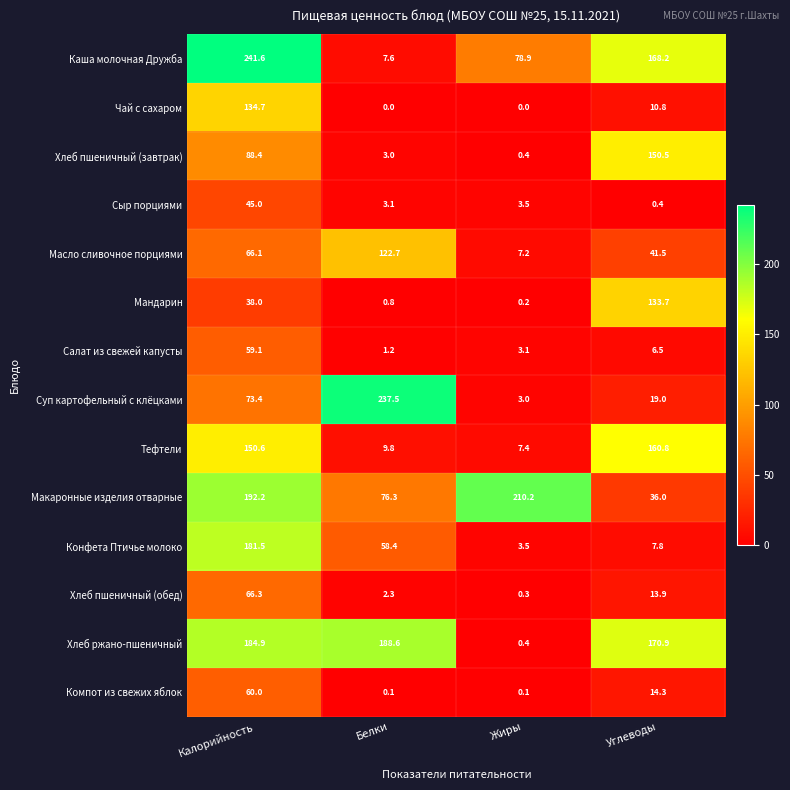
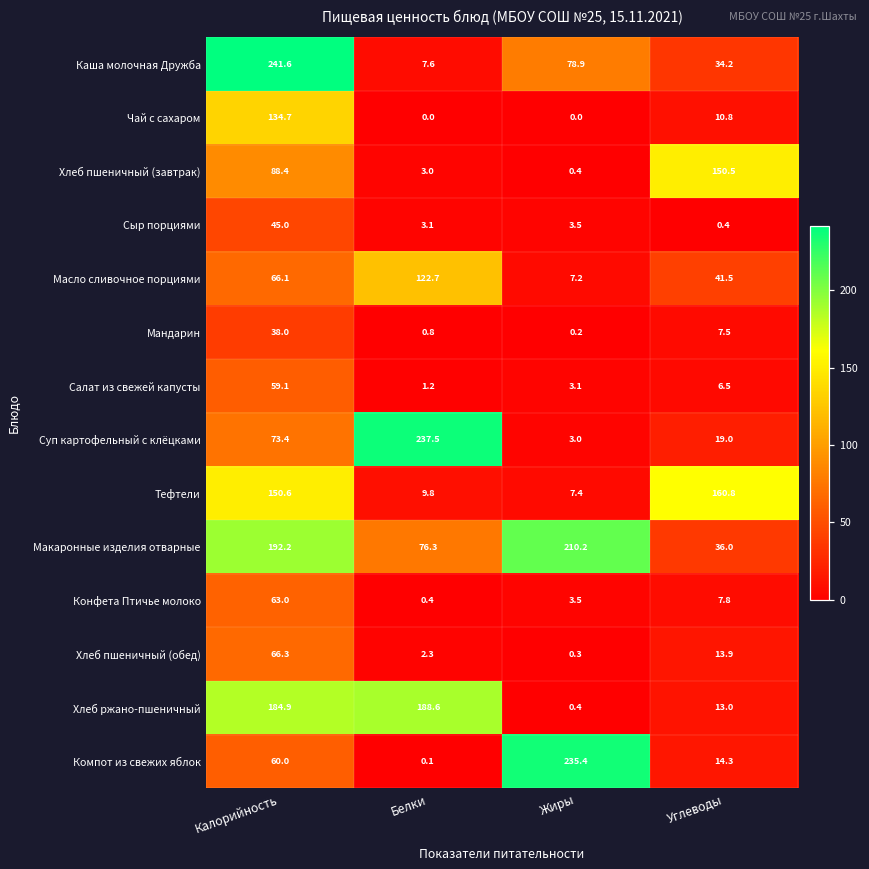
  {
    "Каша молочная Дружба": {
      "Калорийность": 241.6,
      "Белки": 7.6,
      "Жиры": 78.9,
-     "Углеводы": 168.2
+     "Углеводы": 34.2
    },
    "Чай с сахаром": {
      "Калорийность": 134.7,
      "Белки": 0.0,
      "Жиры": 0.0,
      "Углеводы": 10.8
    },
    "Хлеб пшеничный (завтрак)": {
      "Калорийность": 88.4,
      "Белки": 3.0,
      "Жиры": 0.4,
      "Углеводы": 150.5
    },
    "Сыр порциями": {
      "Калорийность": 45.0,
      "Белки": 3.1,
      "Жиры": 3.5,
      "Углеводы": 0.4
    },
    "Масло сливочное порциями": {
      "Калорийность": 66.1,
      "Белки": 122.7,
      "Жиры": 7.2,
      "Углеводы": 41.5
    },
    "Мандарин": {
      "Калорийность": 38.0,
      "Белки": 0.8,
      "Жиры": 0.2,
-     "Углеводы": 133.7
+     "Углеводы": 7.5
    },
    "Салат из свежей капусты": {
      "Калорийность": 59.1,
      "Белки": 1.2,
      "Жиры": 3.1,
      "Углеводы": 6.5
    },
    "Суп картофельный с клёцками": {
      "Калорийность": 73.4,
      "Белки": 237.5,
      "Жиры": 3.0,
      "Углеводы": 19.0
    },
    "Тефтели": {
      "Калорийность": 150.6,
      "Белки": 9.8,
      "Жиры": 7.4,
      "Углеводы": 160.8
    },
    "Макаронные изделия отварные": {
      "Калорийность": 192.2,
      "Белки": 76.3,
      "Жиры": 210.2,
      "Углеводы": 36.0
    },
    "Конфета Птичье молоко": {
-     "Калорийность": 181.5,
-     "Белки": 58.4,
+     "Калорийность": 63.0,
+     "Белки": 0.4,
      "Жиры": 3.5,
      "Углеводы": 7.8
    },
    "Хлеб пшеничный (обед)": {
      "Калорийность": 66.3,
      "Белки": 2.3,
      "Жиры": 0.3,
      "Углеводы": 13.9
    },
    "Хлеб ржано-пшеничный": {
      "Калорийность": 184.9,
      "Белки": 188.6,
      "Жиры": 0.4,
-     "Углеводы": 170.9
+     "Углеводы": 13.0
    },
    "Компот из свежих яблок": {
      "Калорийность": 60.0,
      "Белки": 0.1,
-     "Жиры": 0.1,
+     "Жиры": 235.4,
      "Углеводы": 14.3
    }
  }
